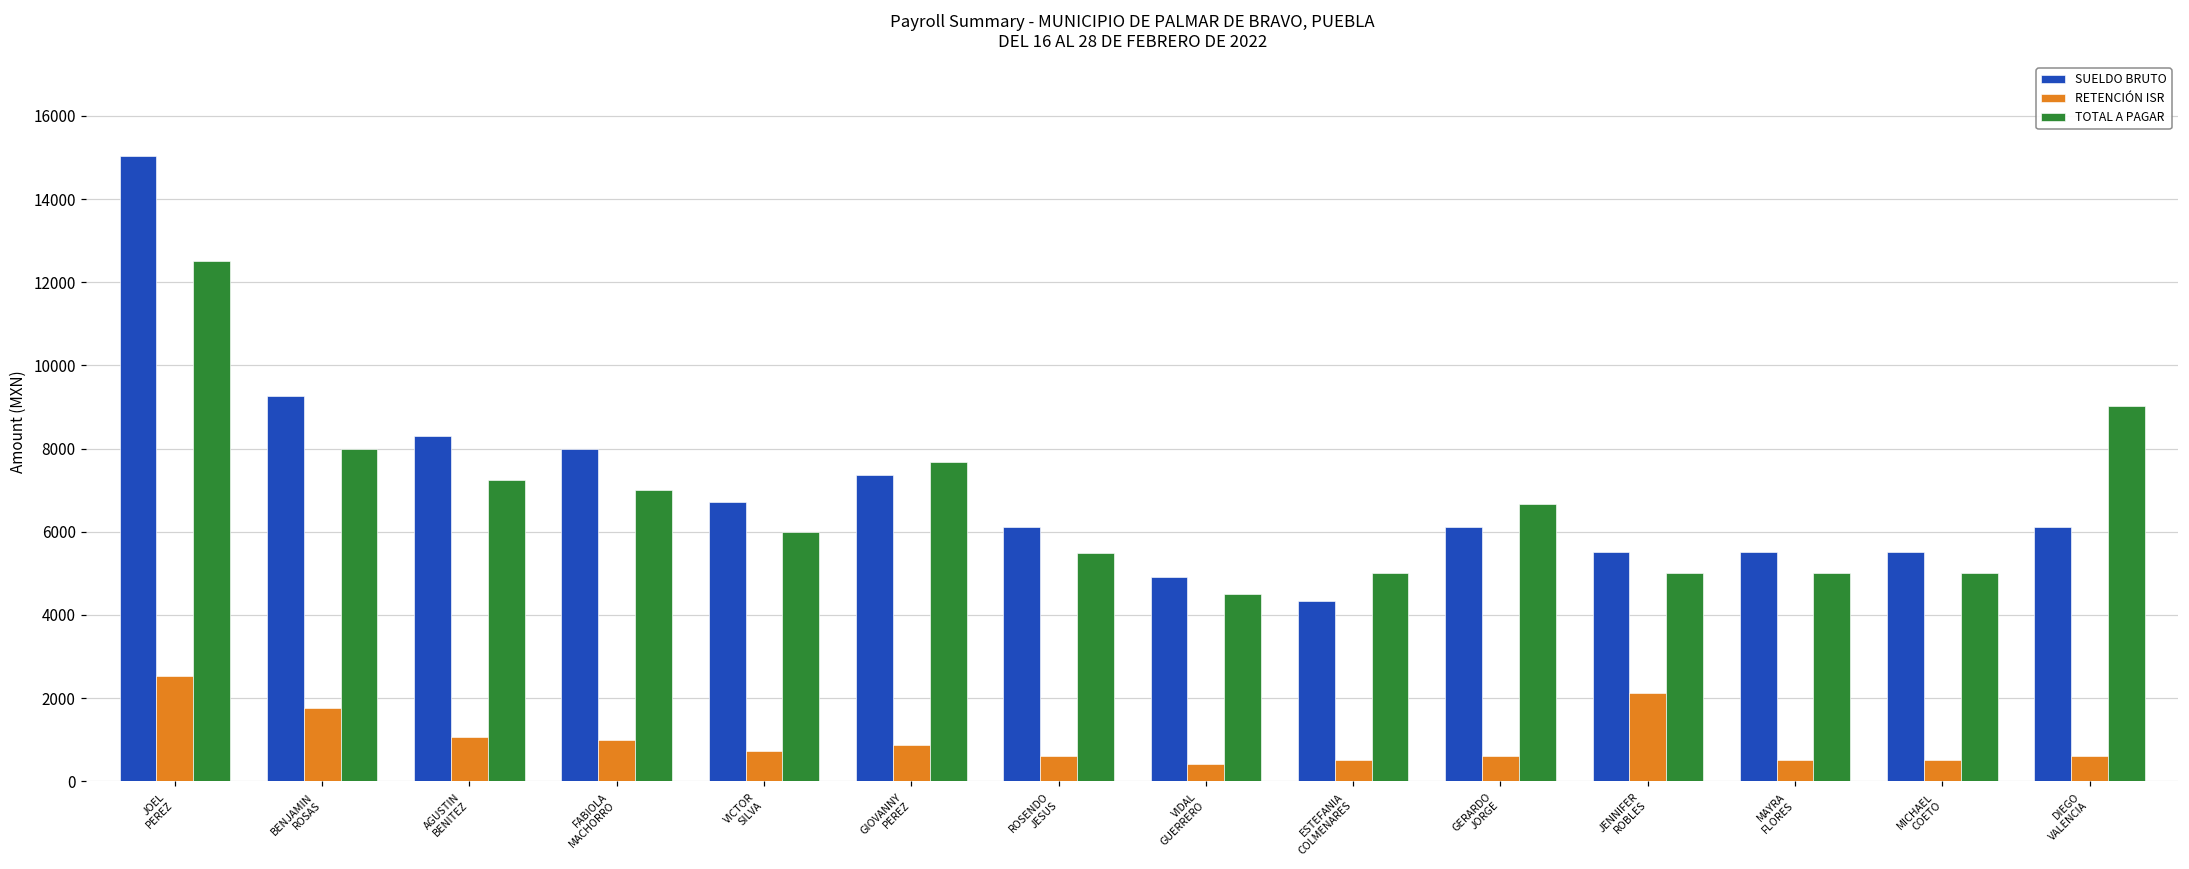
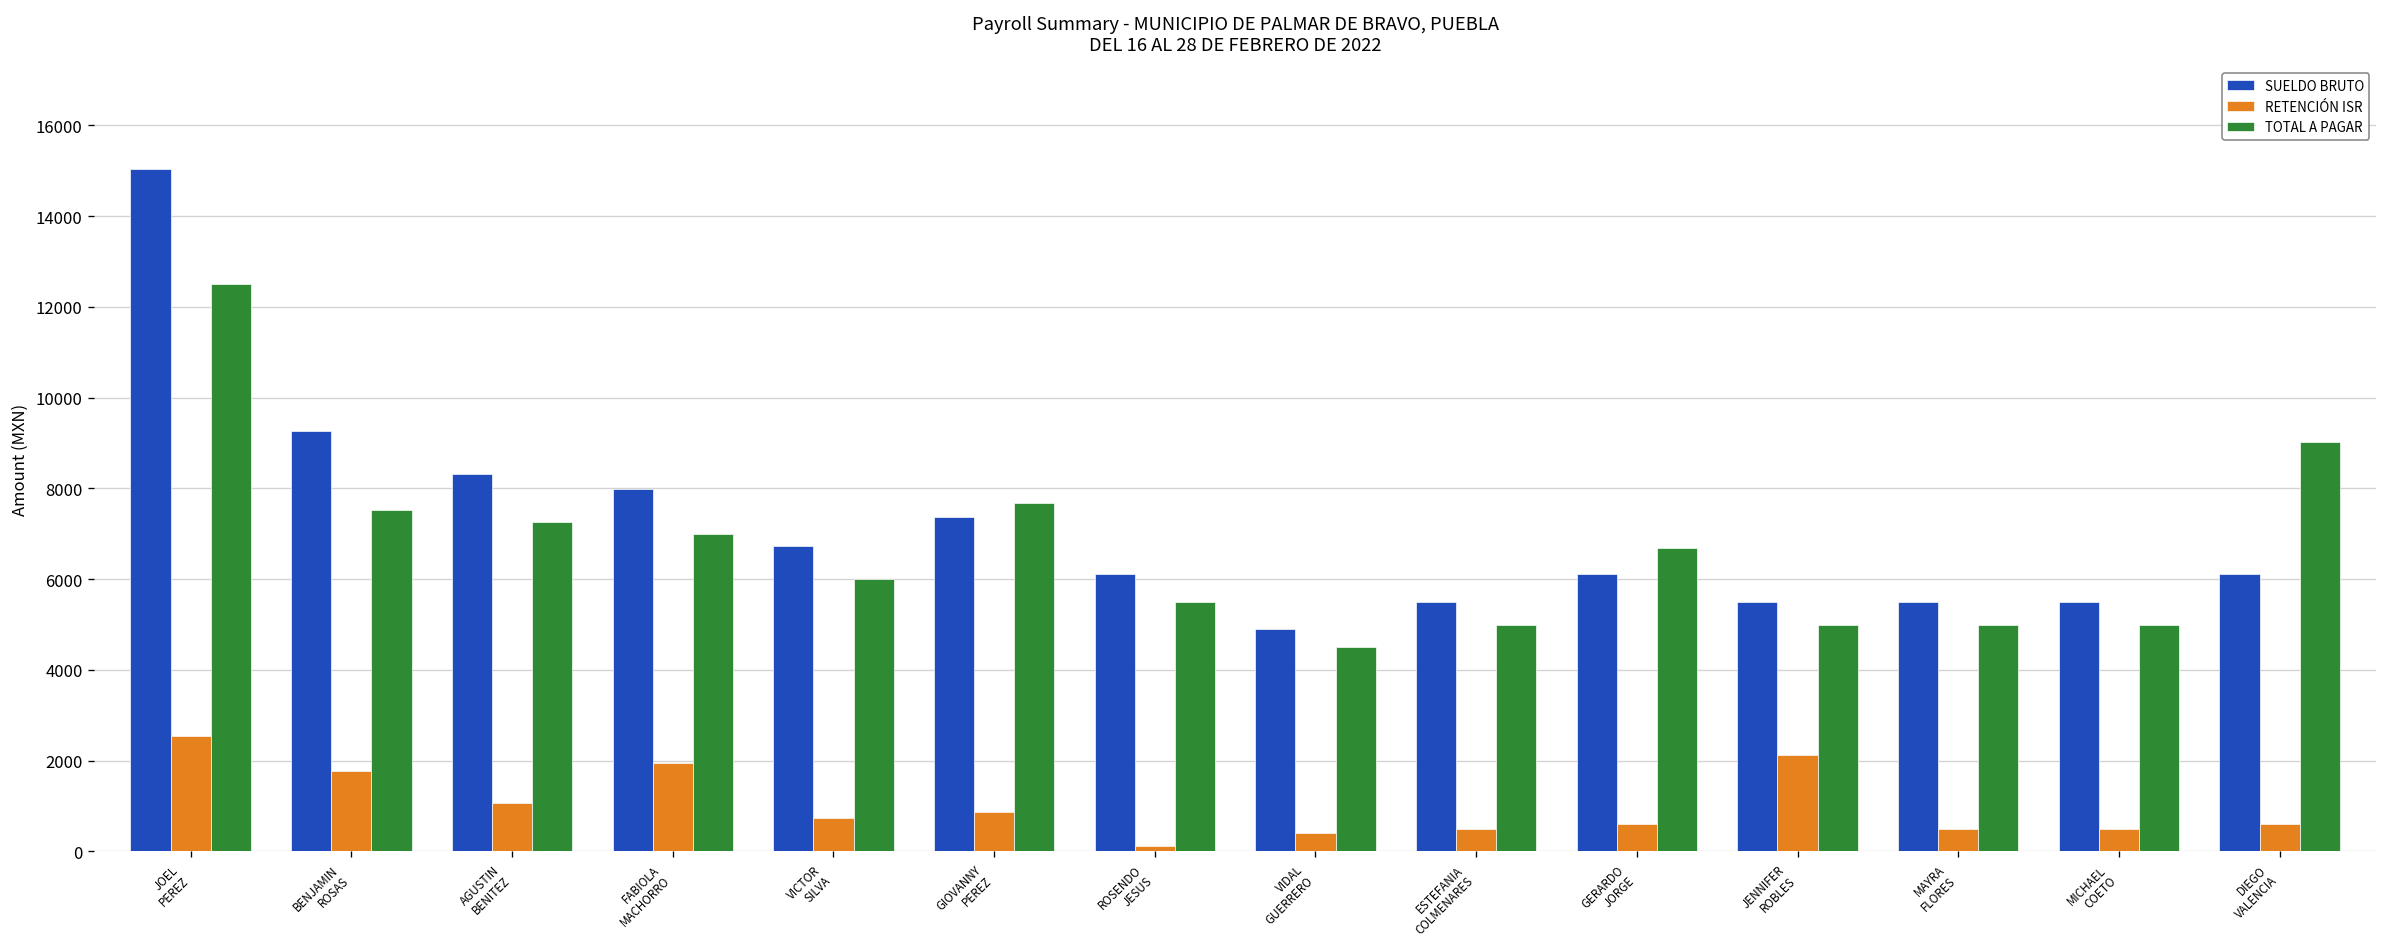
  {
    "SUELDO BRUTO": {
      "JOEL PEREZ": 15000,
      "BENJAMIN ROSAS": 9300,
      "AGUSTIN BENITEZ": 8300,
      "FABIOLA MACHORRO": 8000,
      "VICTOR SILVA": 6700,
      "GIOVANNY PEREZ": 7400,
      "ROSENDO JESUS": 6100,
      "VIDAL GUERRERO": 4900,
-     "ESTEFANIA COLMENARES": 4300,
+     "ESTEFANIA COLMENARES": 5500,
      "GERARDO JORGE": 6100,
      "JENNIFER ROBLES": 5500,
      "MAYRA FLORES": 5500,
      "MICHAEL COETO": 5500,
      "DIEGO VALENCIA": 6100
    },
    "RETENCIÓN ISR": {
      "JOEL PEREZ": 2500,
      "BENJAMIN ROSAS": 1800,
      "AGUSTIN BENITEZ": 1100,
-     "FABIOLA MACHORRO": 1000,
+     "FABIOLA MACHORRO": 1900,
      "VICTOR SILVA": 700,
      "GIOVANNY PEREZ": 900,
-     "ROSENDO JESUS": 600,
+     "ROSENDO JESUS": 100,
      "VIDAL GUERRERO": 400,
      "ESTEFANIA COLMENARES": 500,
      "GERARDO JORGE": 600,
      "JENNIFER ROBLES": 2100,
      "MAYRA FLORES": 500,
      "MICHAEL COETO": 500,
      "DIEGO VALENCIA": 600
    },
    "TOTAL A PAGAR": {
      "JOEL PEREZ": 12500,
-     "BENJAMIN ROSAS": 8000,
+     "BENJAMIN ROSAS": 7500,
      "AGUSTIN BENITEZ": 7300,
      "FABIOLA MACHORRO": 7000,
      "VICTOR SILVA": 6000,
      "GIOVANNY PEREZ": 7700,
      "ROSENDO JESUS": 5500,
      "VIDAL GUERRERO": 4500,
      "ESTEFANIA COLMENARES": 5000,
      "GERARDO JORGE": 6700,
      "JENNIFER ROBLES": 5000,
      "MAYRA FLORES": 5000,
      "MICHAEL COETO": 5000,
      "DIEGO VALENCIA": 9000
    }
  }
